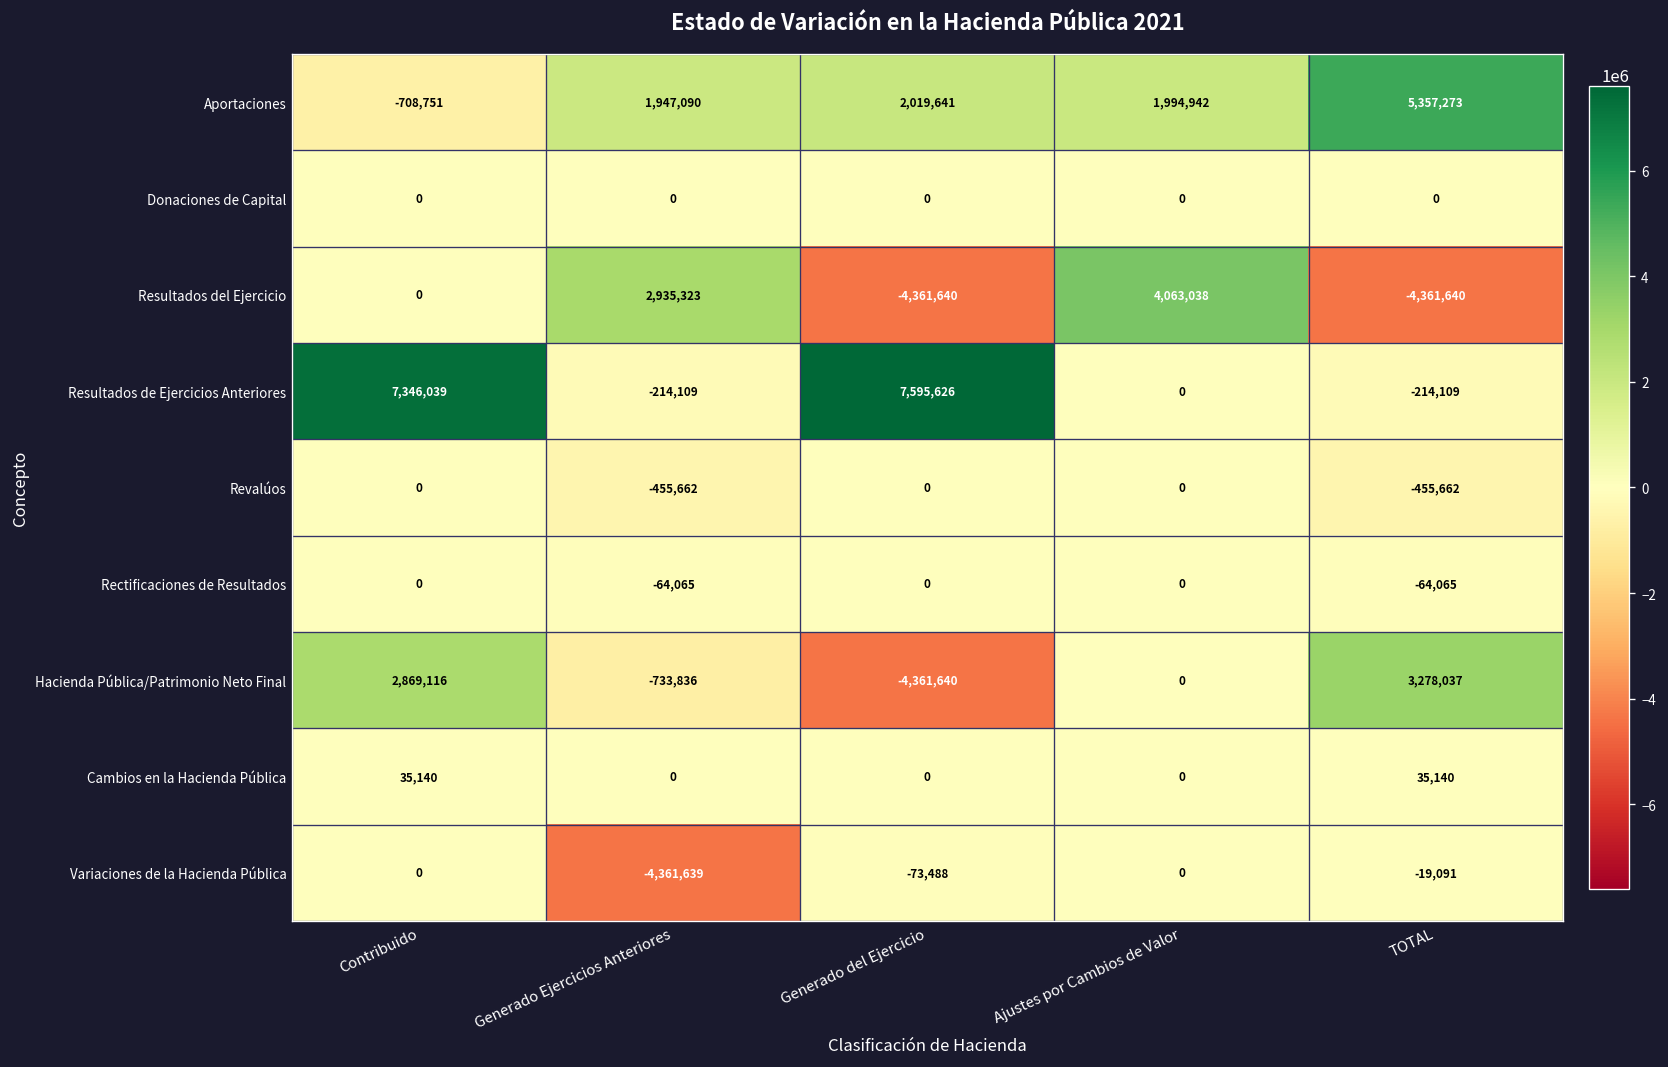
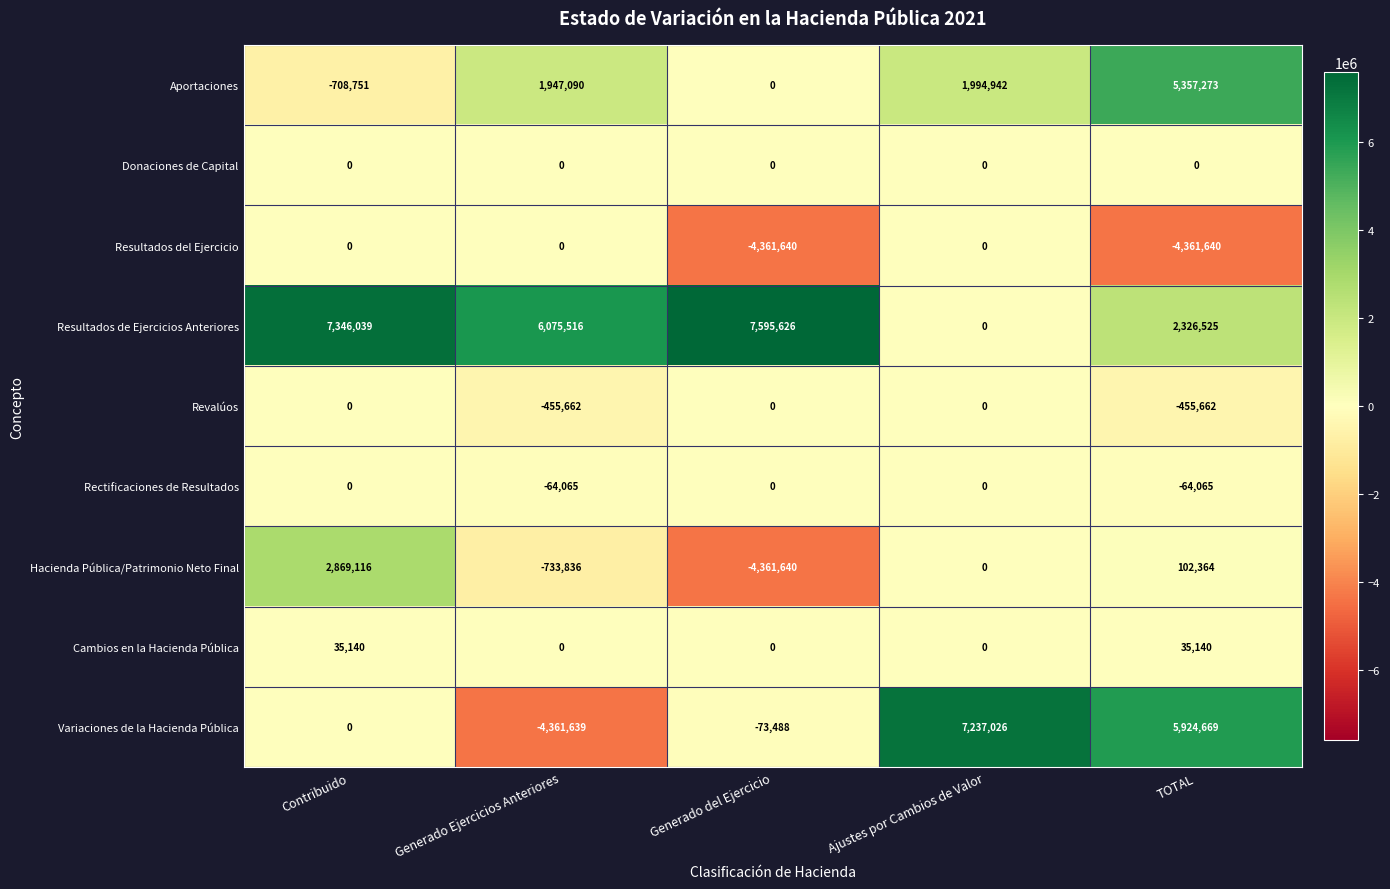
  {
    "Aportaciones": {
      "Contribuido": "-708,751",
      "Generado Ejercicios Anteriores": "1,947,090",
-     "Generado del Ejercicio": "2,019,641",
+     "Generado del Ejercicio": "0",
      "Ajustes por Cambios de Valor": "1,994,942",
      "TOTAL": "5,357,273"
    },
    "Donaciones de Capital": {
      "Contribuido": "0",
      "Generado Ejercicios Anteriores": "0",
      "Generado del Ejercicio": "0",
      "Ajustes por Cambios de Valor": "0",
      "TOTAL": "0"
    },
    "Resultados del Ejercicio": {
      "Contribuido": "0",
-     "Generado Ejercicios Anteriores": "2,935,323",
+     "Generado Ejercicios Anteriores": "0",
      "Generado del Ejercicio": "-4,361,640",
-     "Ajustes por Cambios de Valor": "4,063,038",
+     "Ajustes por Cambios de Valor": "0",
      "TOTAL": "-4,361,640"
    },
    "Resultados de Ejercicios Anteriores": {
      "Contribuido": "7,346,039",
-     "Generado Ejercicios Anteriores": "-214,109",
+     "Generado Ejercicios Anteriores": "6,075,516",
      "Generado del Ejercicio": "7,595,626",
      "Ajustes por Cambios de Valor": "0",
-     "TOTAL": "-214,109"
+     "TOTAL": "2,326,525"
    },
    "Revalúos": {
      "Contribuido": "0",
      "Generado Ejercicios Anteriores": "-455,662",
      "Generado del Ejercicio": "0",
      "Ajustes por Cambios de Valor": "0",
      "TOTAL": "-455,662"
    },
    "Rectificaciones de Resultados": {
      "Contribuido": "0",
      "Generado Ejercicios Anteriores": "-64,065",
      "Generado del Ejercicio": "0",
      "Ajustes por Cambios de Valor": "0",
      "TOTAL": "-64,065"
    },
    "Hacienda Pública/Patrimonio Neto Final": {
      "Contribuido": "2,869,116",
      "Generado Ejercicios Anteriores": "-733,836",
      "Generado del Ejercicio": "-4,361,640",
      "Ajustes por Cambios de Valor": "0",
-     "TOTAL": "3,278,037"
+     "TOTAL": "102,364"
    },
    "Cambios en la Hacienda Pública": {
      "Contribuido": "35,140",
      "Generado Ejercicios Anteriores": "0",
      "Generado del Ejercicio": "0",
      "Ajustes por Cambios de Valor": "0",
      "TOTAL": "35,140"
    },
    "Variaciones de la Hacienda Pública": {
      "Contribuido": "0",
      "Generado Ejercicios Anteriores": "-4,361,639",
      "Generado del Ejercicio": "-73,488",
-     "Ajustes por Cambios de Valor": "0",
-     "TOTAL": "-19,091"
+     "Ajustes por Cambios de Valor": "7,237,026",
+     "TOTAL": "5,924,669"
    }
  }
